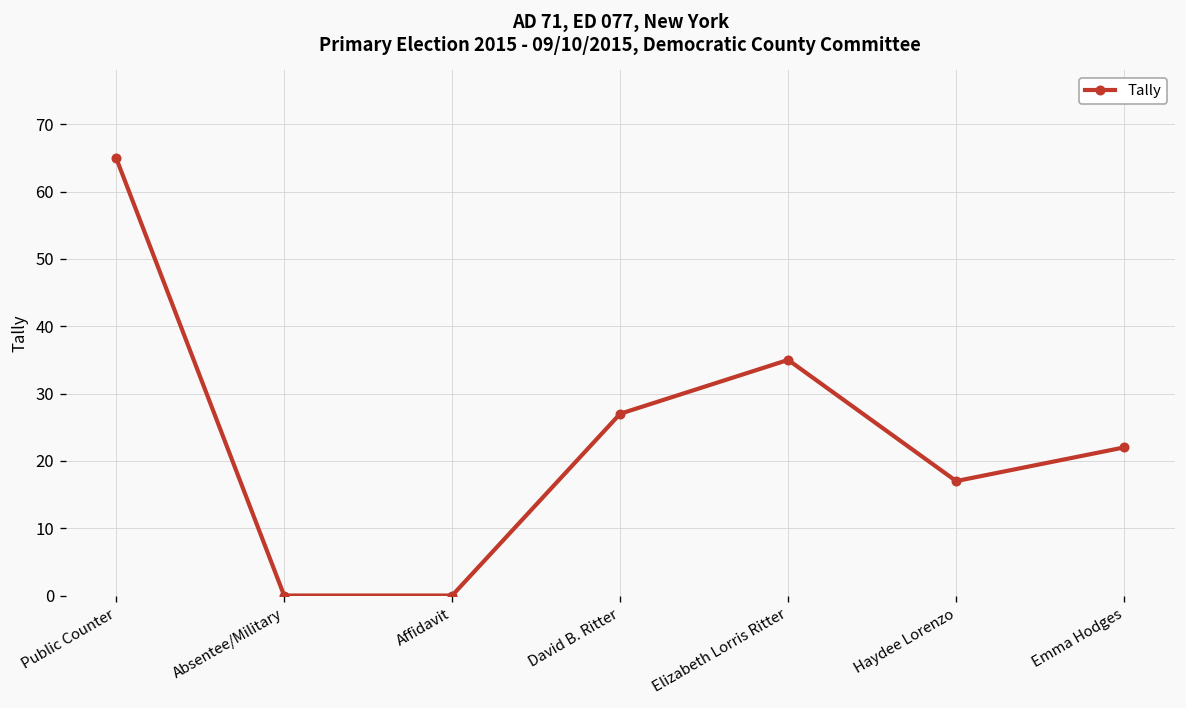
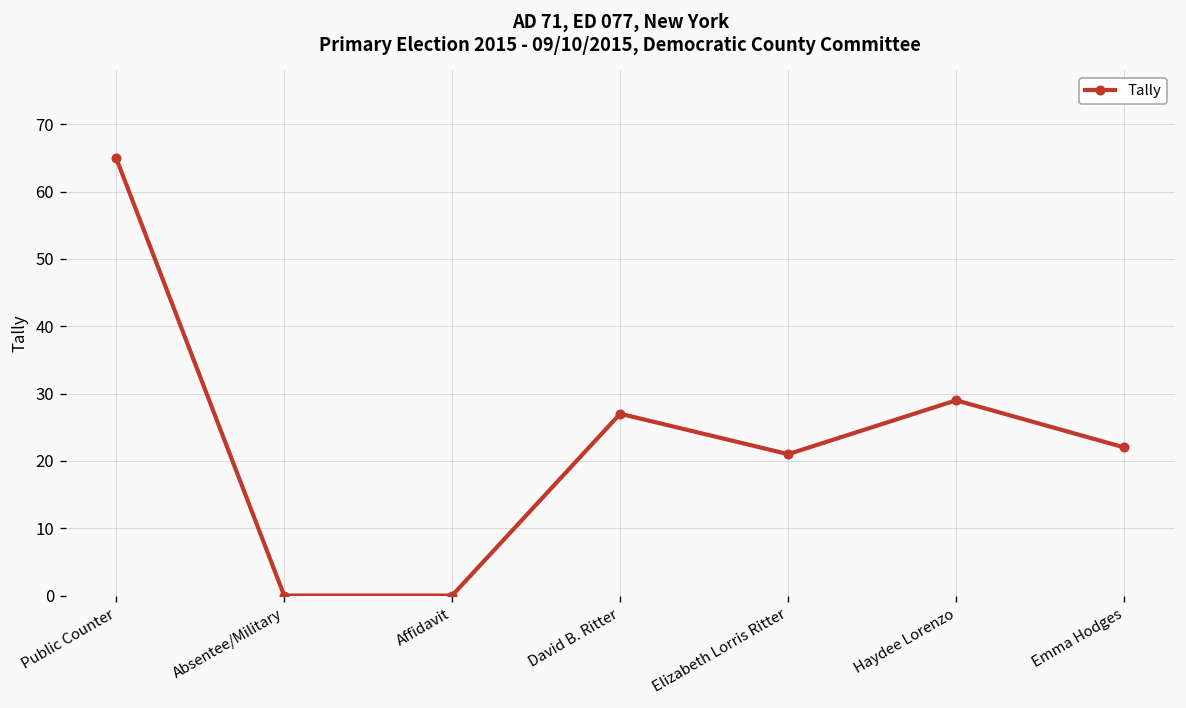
  {
    "Public Counter": 65,
    "Absentee/Military": 0,
    "Affidavit": 0,
    "David B. Ritter": 27,
-   "Elizabeth Lorris Ritter": 35,
-   "Haydee Lorenzo": 17,
+   "Elizabeth Lorris Ritter": 21,
+   "Haydee Lorenzo": 29,
    "Emma Hodges": 22
  }
